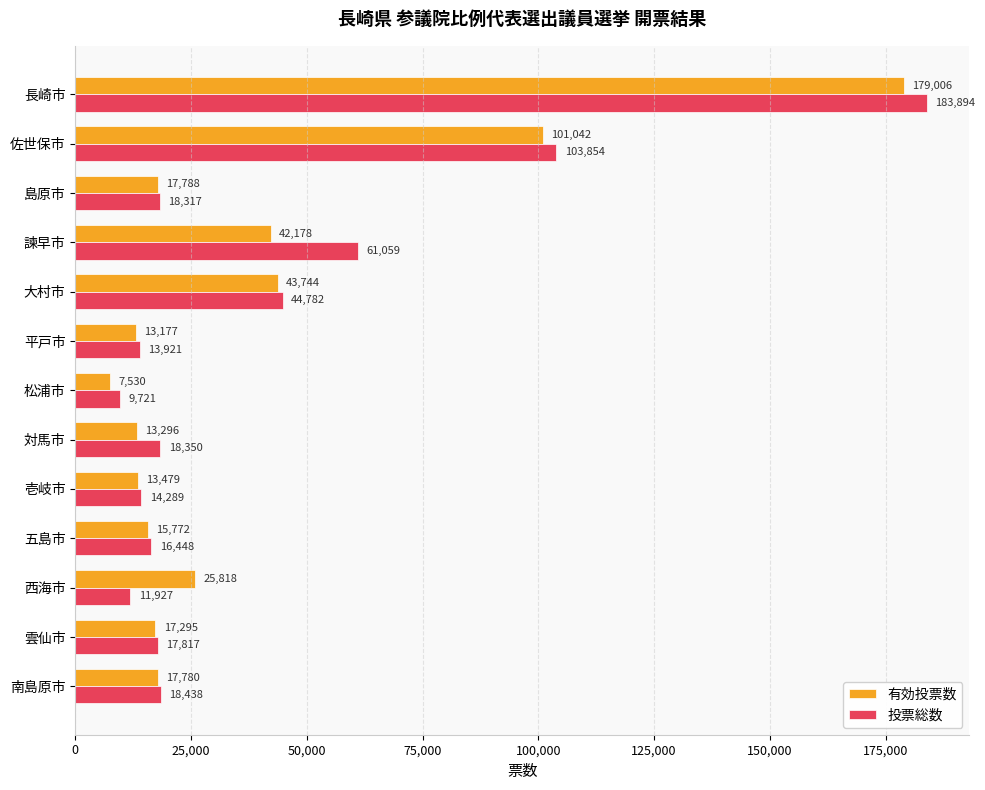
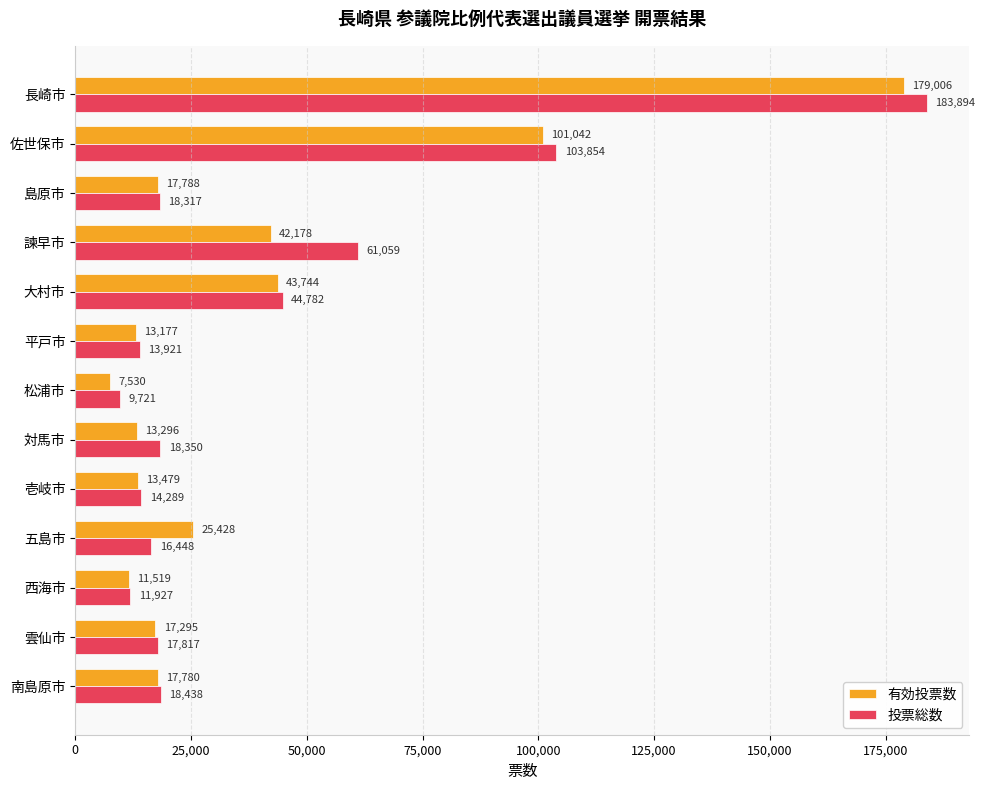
  {
    "有効投票数": {
      "長崎市": "179,006",
      "佐世保市": "101,042",
      "島原市": "17,788",
      "諫早市": "42,178",
      "大村市": "43,744",
      "平戸市": "13,177",
      "松浦市": "7,530",
      "対馬市": "13,296",
      "壱岐市": "13,479",
-     "五島市": "15,772",
-     "西海市": "25,818",
+     "五島市": "25,428",
+     "西海市": "11,519",
      "雲仙市": "17,295",
      "南島原市": "17,780"
    },
    "投票総数": {
      "長崎市": "183,894",
      "佐世保市": "103,854",
      "島原市": "18,317",
      "諫早市": "61,059",
      "大村市": "44,782",
      "平戸市": "13,921",
      "松浦市": "9,721",
      "対馬市": "18,350",
      "壱岐市": "14,289",
      "五島市": "16,448",
      "西海市": "11,927",
      "雲仙市": "17,817",
      "南島原市": "18,438"
    }
  }
